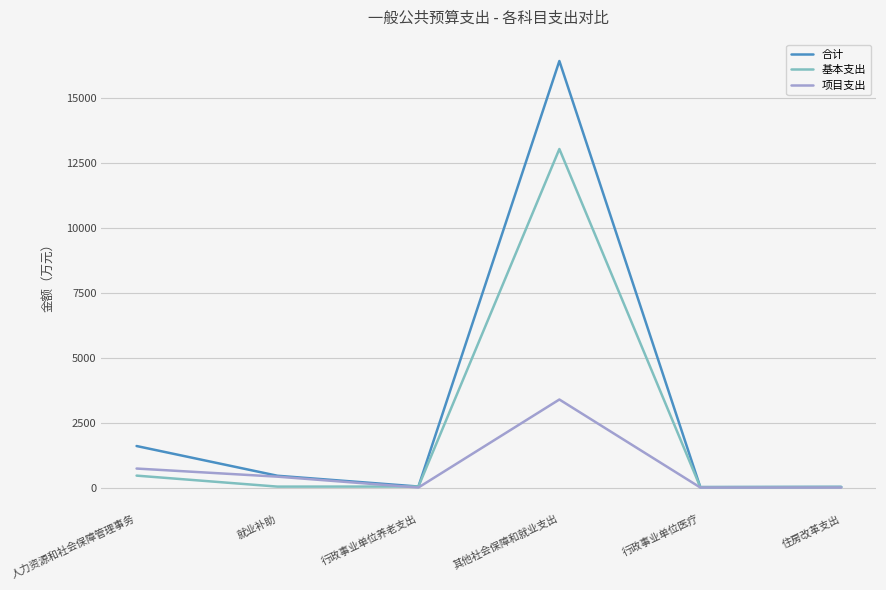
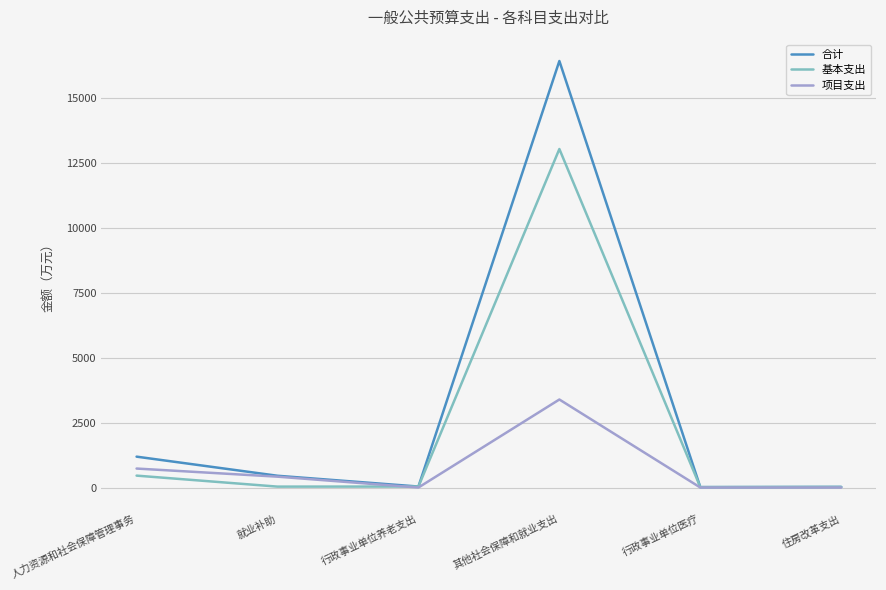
  {
    "合计": {
-     "人力资源和社会保障管理事务": 1600,
+     "人力资源和社会保障管理事务": 1200,
      "其他社会保障和就业支出": 16400
    }
  }
